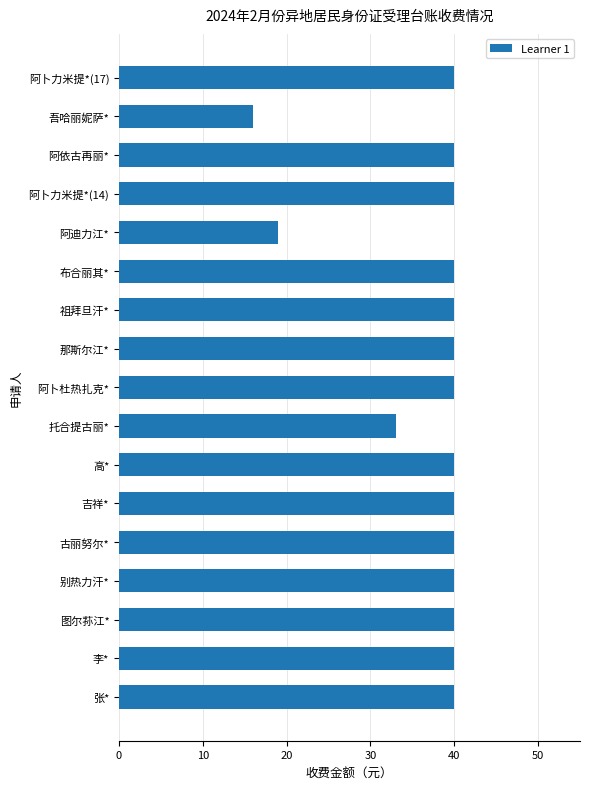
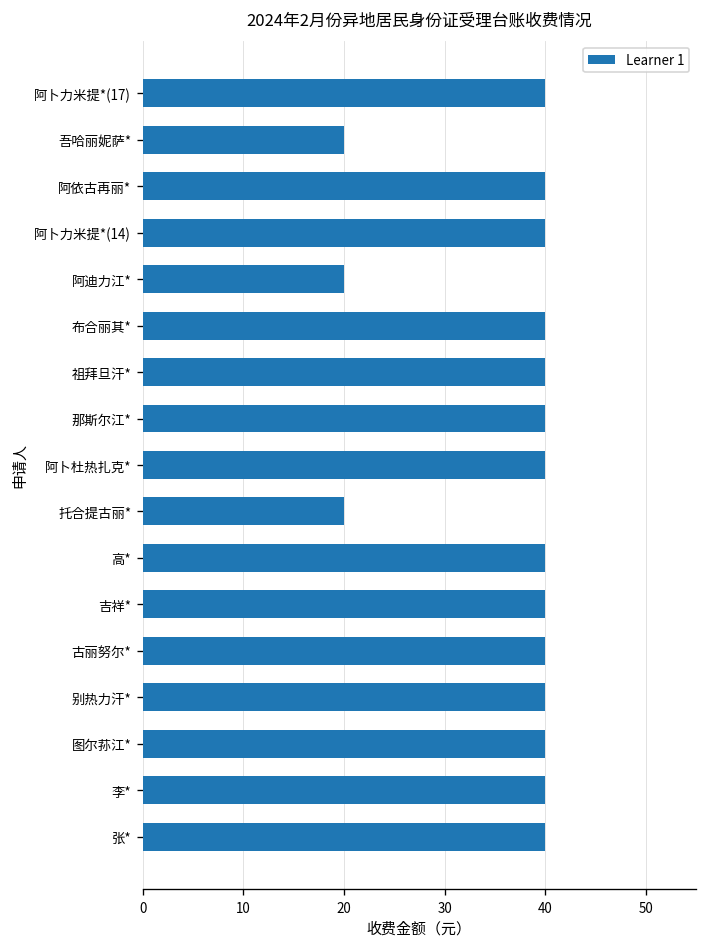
  {
    "阿卜力米提*(17)": 40,
-   "吾哈丽妮萨*": 16,
+   "吾哈丽妮萨*": 20,
    "阿依古再丽*": 40,
    "阿卜力米提*(14)": 40,
-   "阿迪力江*": 19,
+   "阿迪力江*": 20,
    "布合丽其*": 40,
    "祖拜旦汗*": 40,
    "那斯尔江*": 40,
    "阿卜杜热扎克*": 40,
-   "托合提古丽*": 33,
+   "托合提古丽*": 20,
    "高*": 40,
    "吉祥*": 40,
    "古丽努尔*": 40,
    "别热力汗*": 40,
    "图尔荪江*": 40,
    "李*": 40,
    "张*": 40
  }
